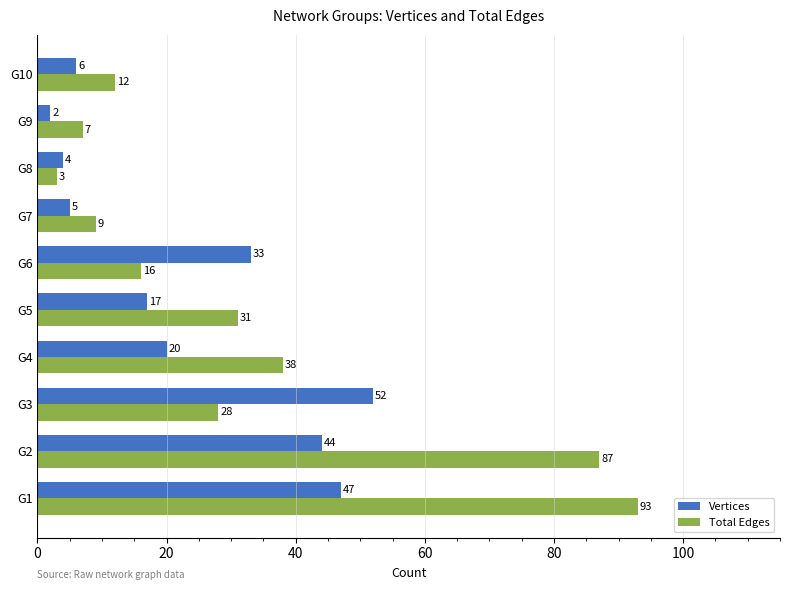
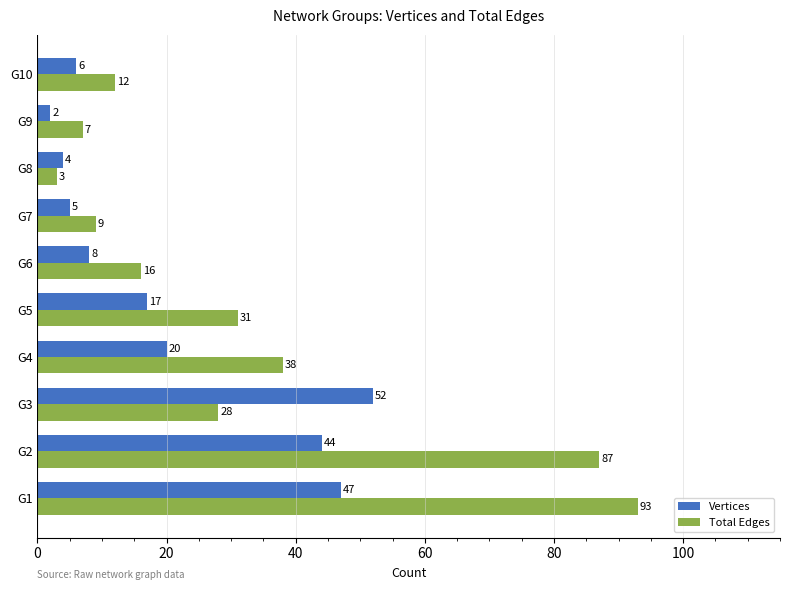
  {
    "Vertices": {
      "G10": 6,
      "G9": 2,
      "G8": 4,
      "G7": 5,
-     "G6": 33,
+     "G6": 8,
      "G5": 17,
      "G4": 20,
      "G3": 52,
      "G2": 44,
      "G1": 47
    },
    "Total Edges": {
      "G10": 12,
      "G9": 7,
      "G8": 3,
      "G7": 9,
      "G6": 16,
      "G5": 31,
      "G4": 38,
      "G3": 28,
      "G2": 87,
      "G1": 93
    }
  }
